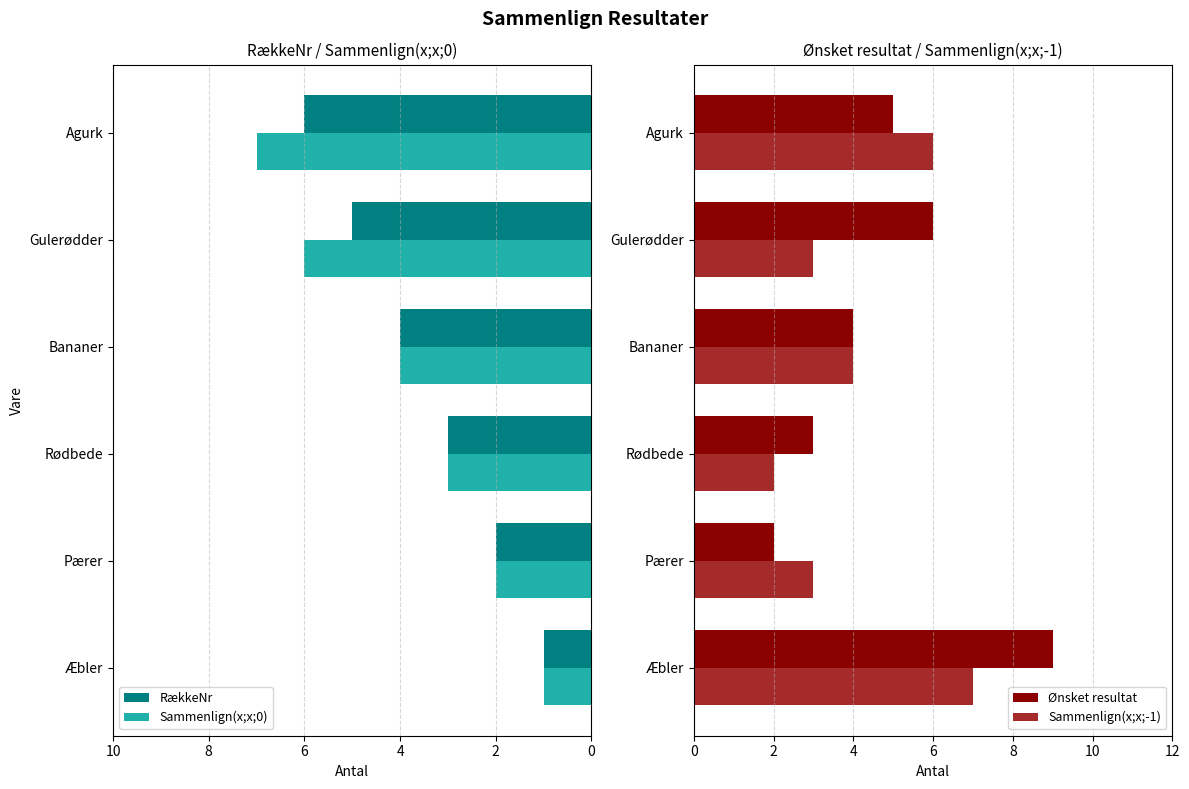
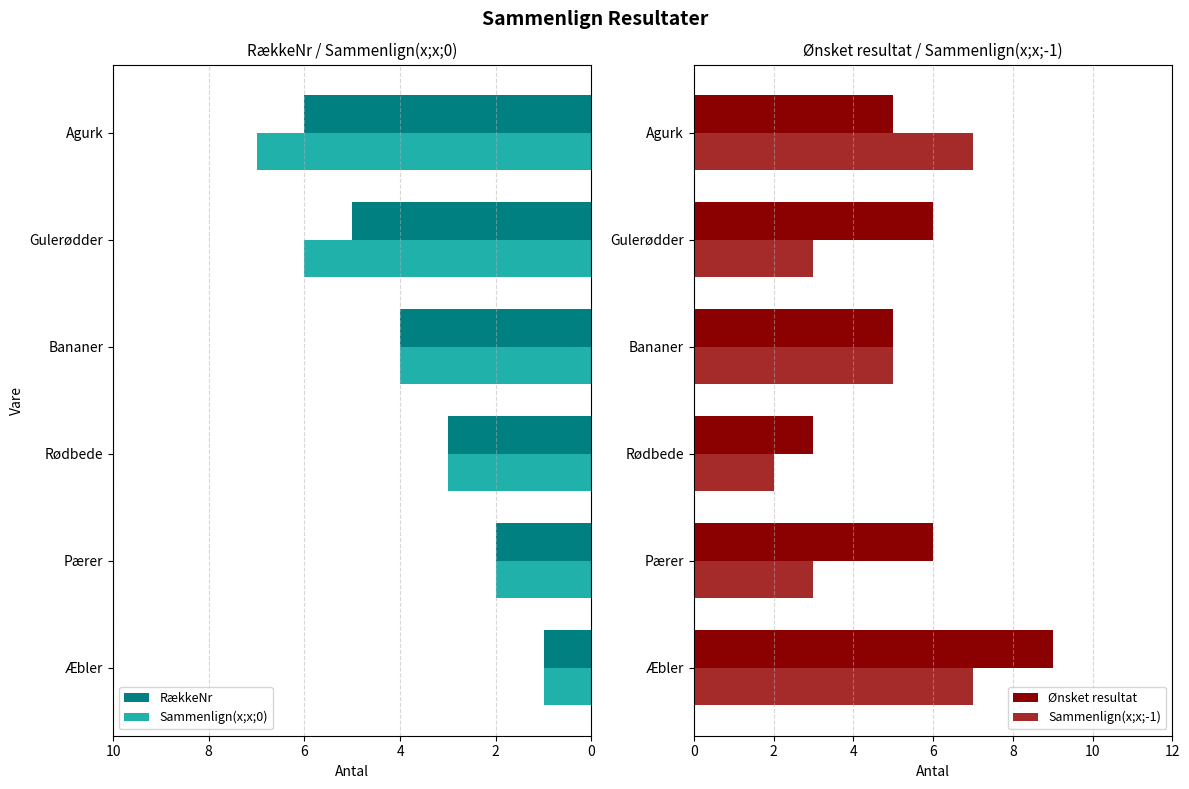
  {
    "Ønsket resultat / Sammenlign(x;x;-1)": {
      "Ønsket resultat": {
        "Agurk": 5,
        "Gulerødder": 6,
-       "Bananer": 4,
+       "Bananer": 5,
        "Rødbede": 3,
-       "Pærer": 2,
+       "Pærer": 6,
        "Æbler": 9
      },
      "Sammenlign(x;x;-1)": {
-       "Agurk": 6,
+       "Agurk": 7,
        "Gulerødder": 3,
-       "Bananer": 4,
+       "Bananer": 5,
        "Rødbede": 2,
        "Pærer": 3,
        "Æbler": 7
      }
    }
  }
